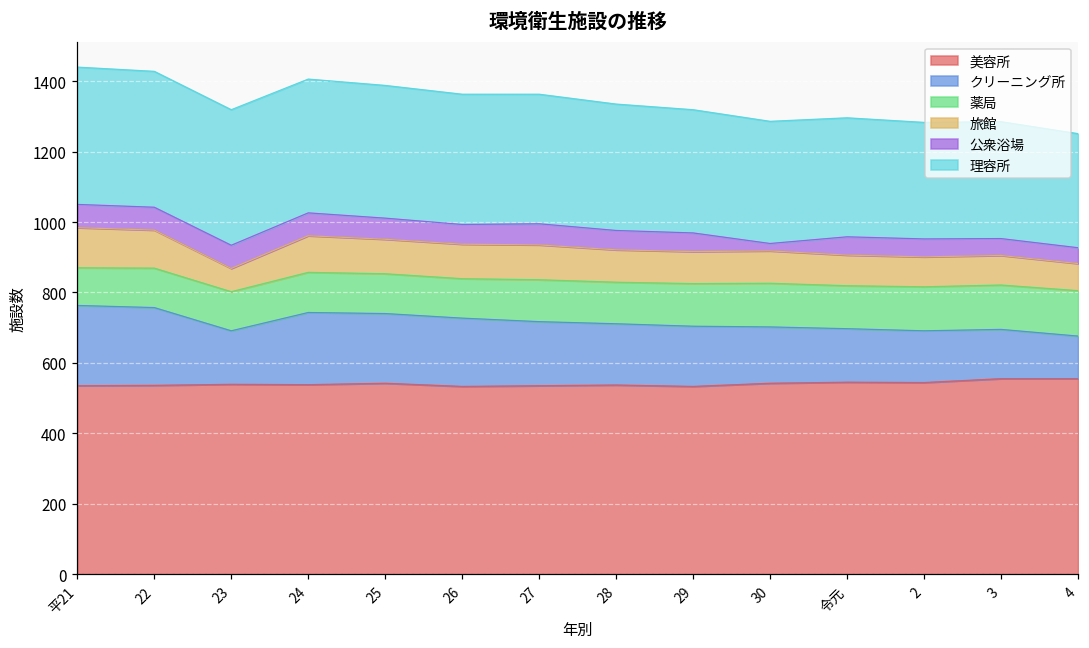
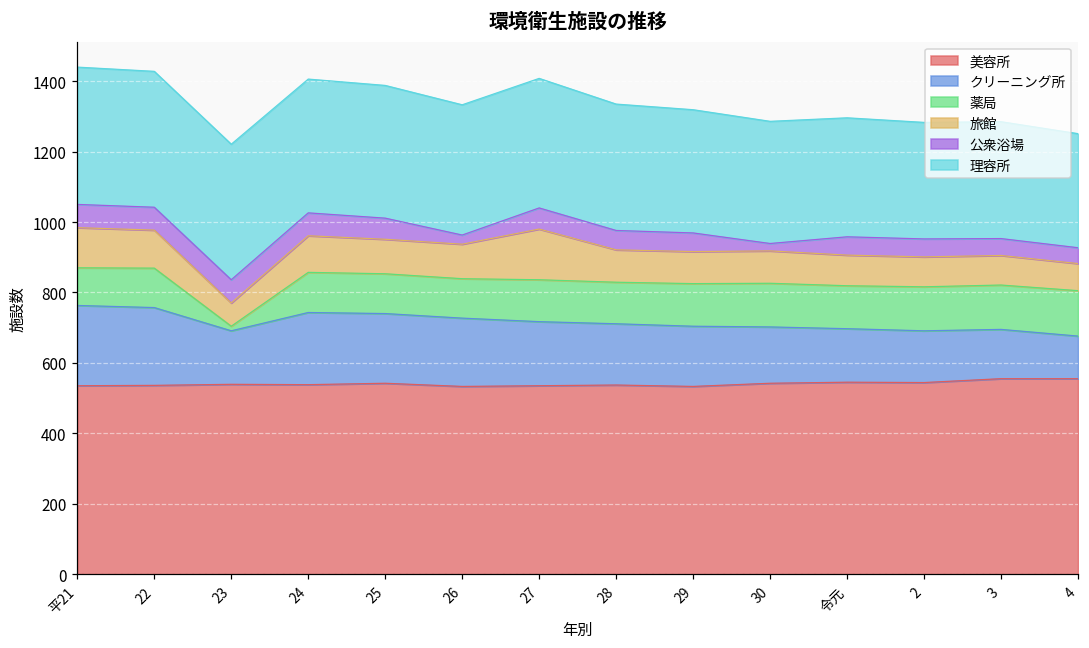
  {
    "美容所": {
      "平21": 540,
      "22": 540,
      "23": 540,
      "24": 540,
      "25": 540,
      "26": 530,
      "27": 540,
      "28": 540,
      "29": 530,
      "30": 540,
      "令元": 550,
      "2": 540,
      "3": 560,
      "4": 560
    },
    "クリーニング所": {
      "平21": 230,
      "22": 220,
      "23": 150,
      "24": 210,
      "25": 200,
      "26": 190,
      "27": 180,
      "28": 170,
      "29": 170,
      "30": 160,
      "令元": 150,
      "2": 150,
      "3": 140,
      "4": 120
    },
    "薬局": {
      "平21": 110,
      "22": 110,
-     "23": 110,
+     "23": 10,
      "24": 110,
      "25": 110,
      "26": 110,
      "27": 120,
      "28": 120,
      "29": 120,
      "30": 120,
      "令元": 120,
      "2": 130,
      "3": 130,
      "4": 130
    },
    "旅館": {
      "平21": 110,
      "22": 110,
      "23": 70,
      "24": 100,
      "25": 100,
      "26": 100,
-     "27": 100,
+     "27": 140,
      "28": 90,
      "29": 90,
      "30": 90,
      "令元": 90,
      "2": 90,
      "3": 80,
      "4": 80
    },
    "公衆浴場": {
      "平21": 70,
      "22": 70,
      "23": 70,
      "24": 70,
      "25": 60,
-     "26": 60,
+     "26": 30,
      "27": 60,
      "28": 60,
      "29": 50,
      "30": 20,
      "令元": 50,
      "2": 50,
      "3": 50,
      "4": 50
    },
    "理容所": {
      "平21": 390,
      "22": 390,
      "23": 390,
      "24": 380,
      "25": 380,
      "26": 370,
      "27": 370,
      "28": 360,
      "29": 350,
      "30": 350,
      "令元": 340,
      "2": 330,
      "4": 320
    }
  }
